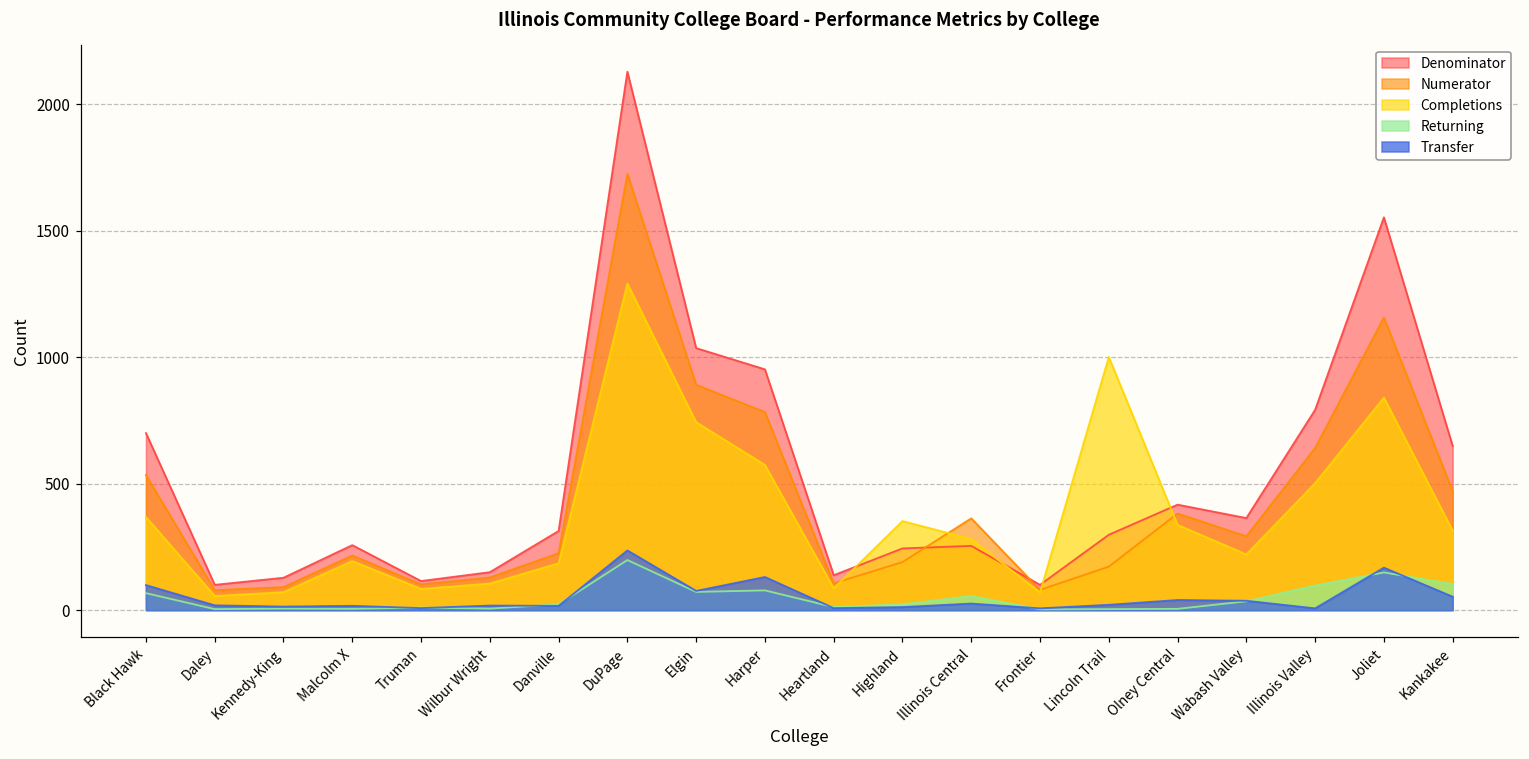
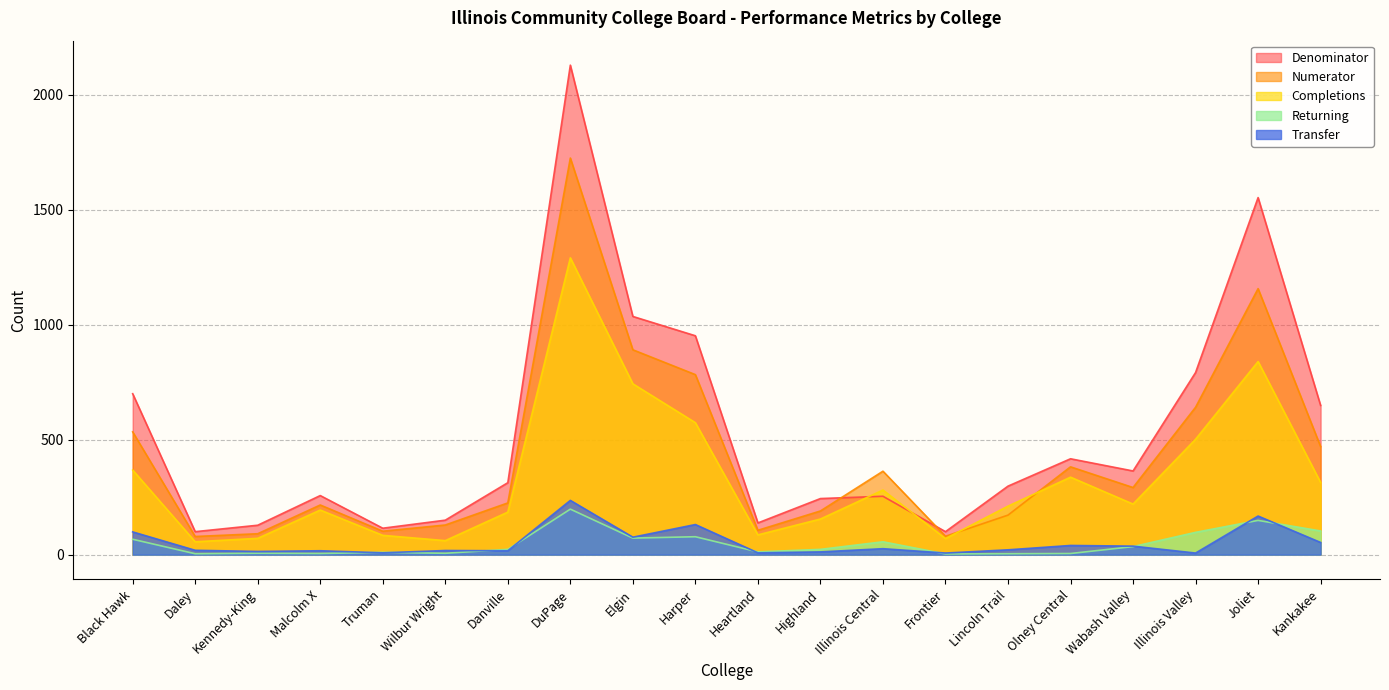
  {
    "Denominator": {
      "Black Hawk": 700,
      "Daley": 100,
      "Kennedy-King": 130,
      "Malcolm X": 260,
      "Truman": 120,
      "Wilbur Wright": 150,
      "Danville": 310,
      "DuPage": 2130,
      "Elgin": 1040,
      "Harper": 950,
      "Heartland": 140,
      "Highland": 240,
      "Illinois Central": 250,
      "Frontier": 100,
      "Lincoln Trail": 300,
      "Olney Central": 420,
      "Wabash Valley": 360,
      "Illinois Valley": 790,
      "Joliet": 1550,
      "Kankakee": 650
    },
    "Numerator": {
      "Black Hawk": 530,
      "Daley": 80,
      "Kennedy-King": 90,
      "Malcolm X": 220,
      "Truman": 100,
      "Wilbur Wright": 130,
      "Danville": 230,
      "DuPage": 1730,
      "Elgin": 890,
      "Harper": 780,
      "Heartland": 110,
      "Highland": 190,
      "Illinois Central": 360,
      "Lincoln Trail": 170,
      "Olney Central": 380,
      "Wabash Valley": 290,
      "Illinois Valley": 640,
      "Joliet": 1160,
      "Kankakee": 470
    },
    "Completions": {
      "Black Hawk": 370,
      "Daley": 60,
      "Kennedy-King": 70,
      "Malcolm X": 190,
      "Truman": 80,
-     "Wilbur Wright": 110,
+     "Wilbur Wright": 60,
      "Danville": 190,
      "DuPage": 1290,
      "Elgin": 740,
      "Harper": 570,
      "Heartland": 90,
-     "Highland": 350,
+     "Highland": 160,
      "Illinois Central": 280,
-     "Lincoln Trail": 1000,
+     "Lincoln Trail": 210,
      "Olney Central": 340,
      "Wabash Valley": 220,
      "Illinois Valley": 500,
      "Joliet": 840,
      "Kankakee": 310
    },
    "Returning": {
      "Black Hawk": 70,
      "Daley": 0,
      "Malcolm X": 10,
      "Wilbur Wright": 10,
      "DuPage": 200,
      "Harper": 80,
      "Illinois Central": 60,
      "Lincoln Trail": 0,
      "Olney Central": 10,
      "Illinois Valley": 100,
      "Joliet": 150,
      "Kankakee": 100
    },
    "Transfer": {
      "Black Hawk": 100,
      "Daley": 20,
      "Malcolm X": 20,
      "Wilbur Wright": 20,
      "DuPage": 240,
      "Harper": 130,
      "Illinois Central": 30,
      "Lincoln Trail": 20,
      "Olney Central": 40,
      "Illinois Valley": 10,
      "Joliet": 170,
      "Kankakee": 50
    }
  }
